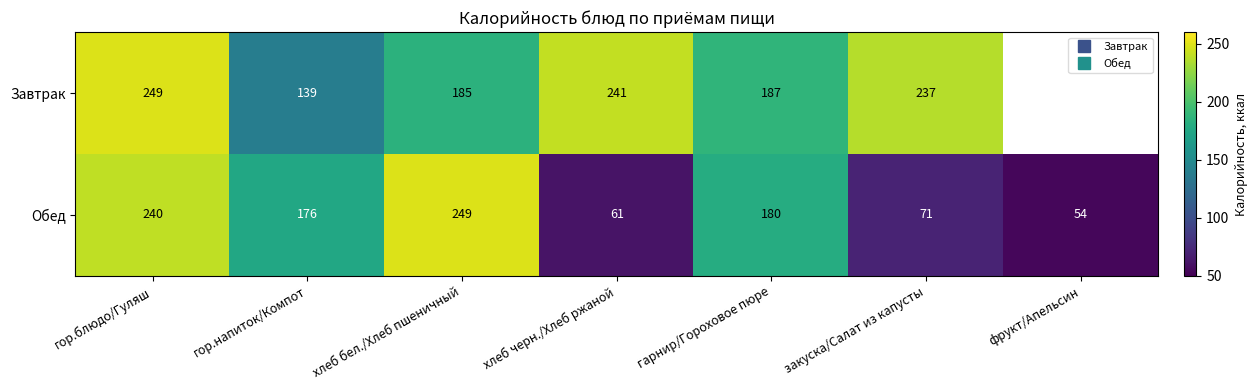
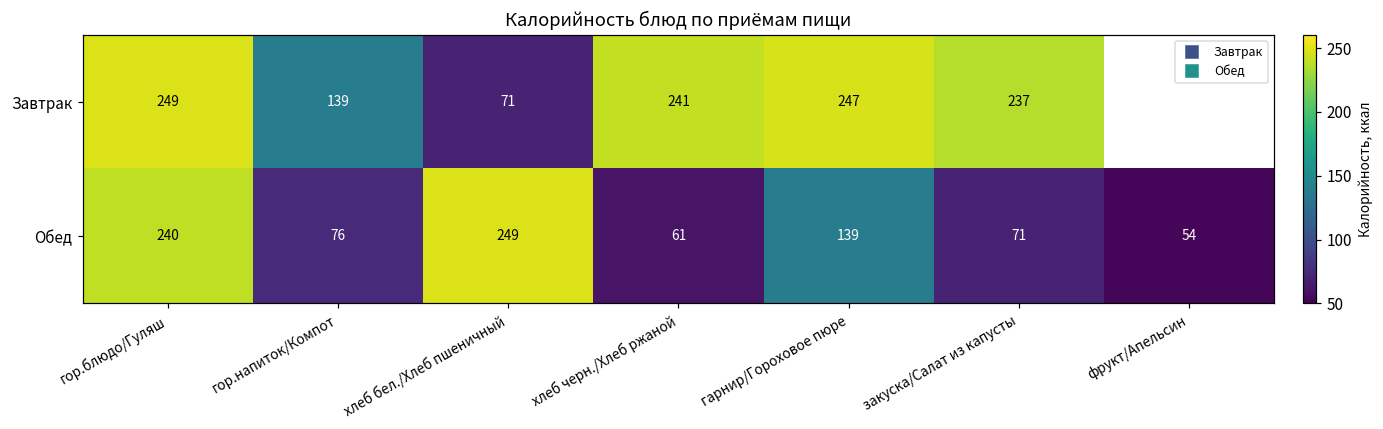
  {
    "Завтрак": {
      "гор.блюдо/Гуляш": 249,
      "гор.напиток/Компот": 139,
-     "хлеб бел./Хлеб пшеничный": 185,
+     "хлеб бел./Хлеб пшеничный": 71,
      "хлеб черн./Хлеб ржаной": 241,
-     "гарнир/Гороховое пюре": 187,
+     "гарнир/Гороховое пюре": 247,
      "закуска/Салат из капусты": 237
    },
    "Обед": {
      "гор.блюдо/Гуляш": 240,
-     "гор.напиток/Компот": 176,
+     "гор.напиток/Компот": 76,
      "хлеб бел./Хлеб пшеничный": 249,
      "хлеб черн./Хлеб ржаной": 61,
-     "гарнир/Гороховое пюре": 180,
+     "гарнир/Гороховое пюре": 139,
      "закуска/Салат из капусты": 71,
      "фрукт/Апельсин": 54
    }
  }
